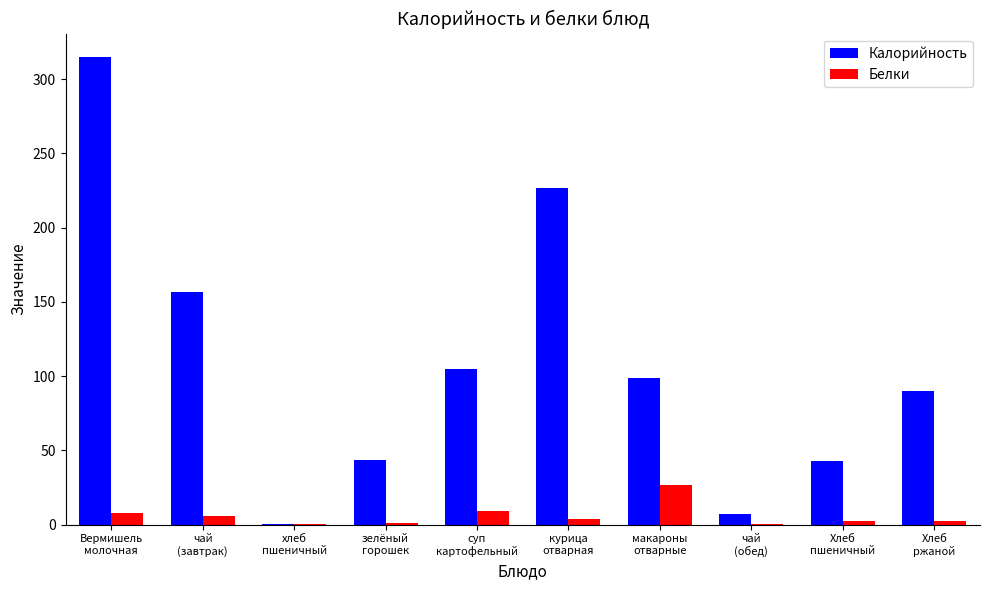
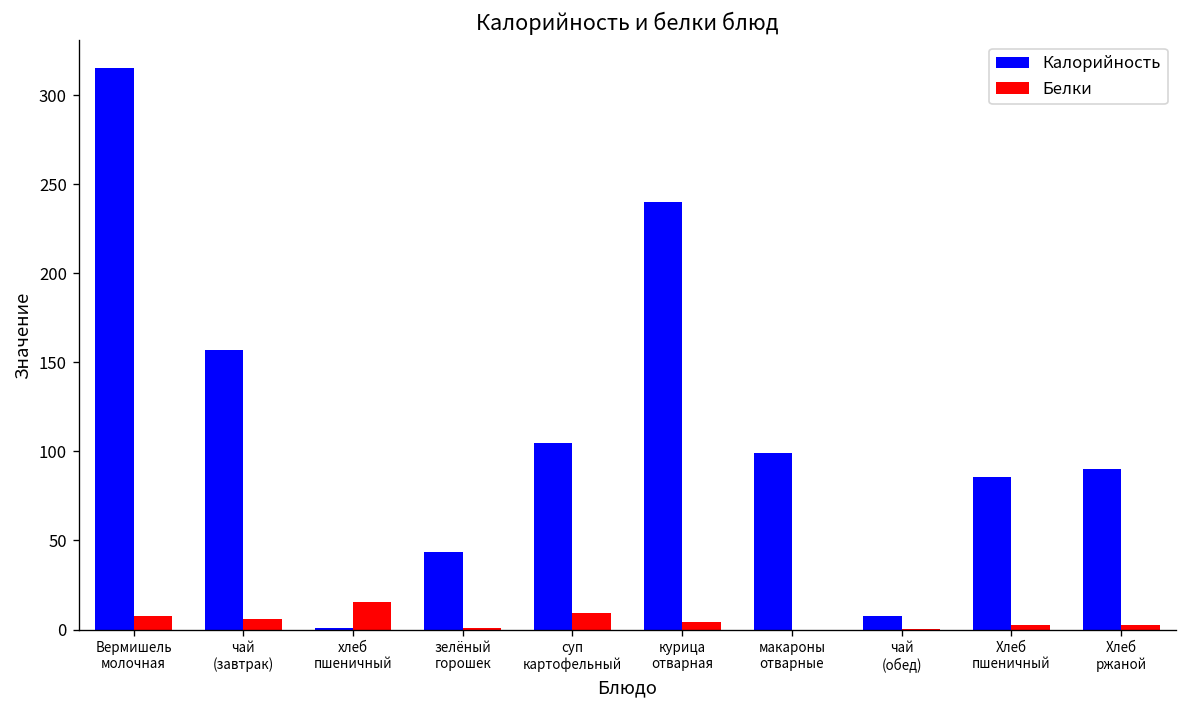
  {
    "Калорийность": {
      "Вермишель молочная": 315,
      "чай (завтрак)": 157,
      "зелёный горошек": 44,
      "суп картофельный": 105,
-     "курица отварная": 227,
+     "курица отварная": 240,
      "макароны отварные": 99,
      "чай (обед)": 7,
-     "Хлеб пшеничный": 43,
+     "Хлеб пшеничный": 86,
      "Хлеб ржаной": 90
    },
    "Белки": {
      "Вермишель молочная": 8,
      "чай (завтрак)": 6,
-     "хлеб пшеничный": 1,
+     "хлеб пшеничный": 16,
      "суп картофельный": 9,
      "курица отварная": 4,
-     "макароны отварные": 27,
+     "макароны отварные": 0,
      "Хлеб пшеничный": 2,
      "Хлеб ржаной": 3
    }
  }
